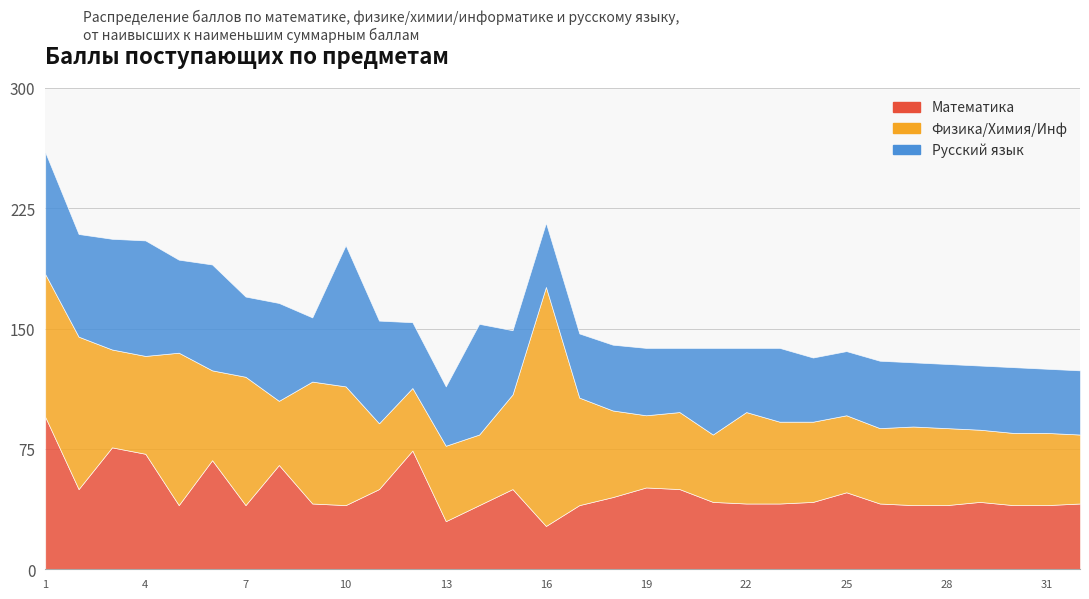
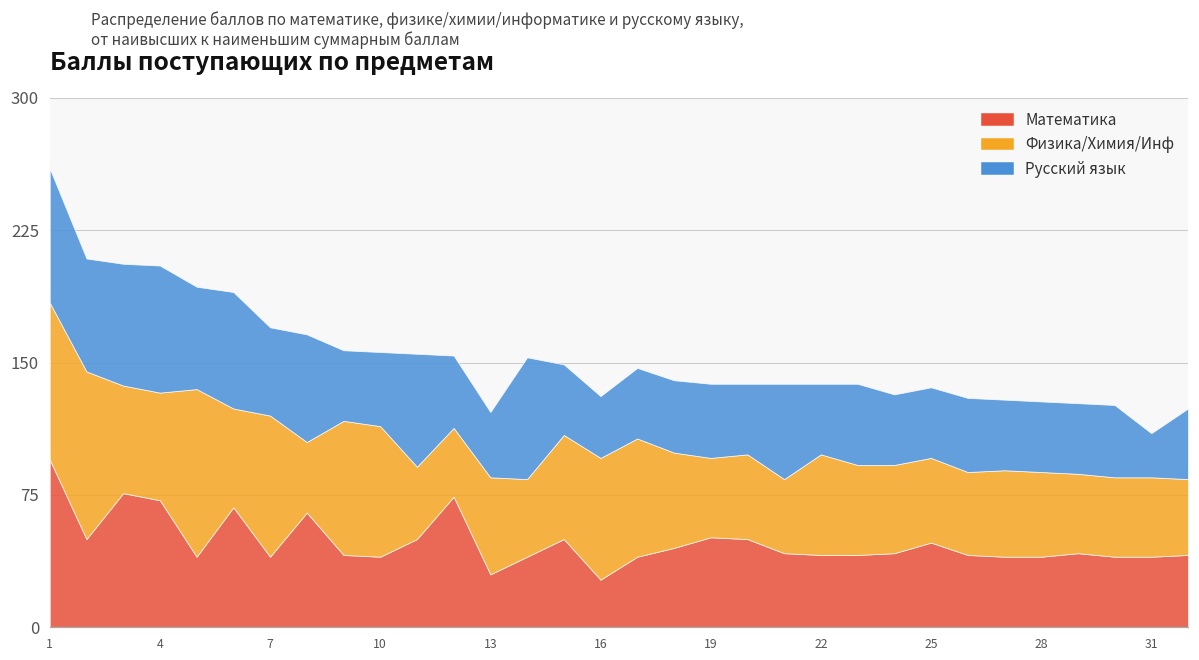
  {
    "Математика": {
      "1": 95,
      "4": 72,
      "7": 40,
      "10": 40,
      "13": 30,
      "16": 27,
      "19": 51,
      "22": 41,
      "25": 48,
      "28": 40,
      "31": 40
    },
    "Физика/Химия/Инф": {
      "1": 89,
      "4": 61,
      "7": 80,
      "10": 74,
-     "13": 47,
-     "16": 149,
+     "13": 55,
+     "16": 69,
      "19": 45,
      "22": 57,
      "25": 48,
      "28": 48,
      "31": 45
    },
    "Русский язык": {
      "1": 76,
      "4": 72,
      "7": 50,
-     "10": 88,
+     "10": 42,
      "13": 37,
-     "16": 40,
+     "16": 35,
      "19": 42,
      "22": 40,
      "25": 40,
      "28": 40,
-     "31": 40
+     "31": 25
    }
  }
